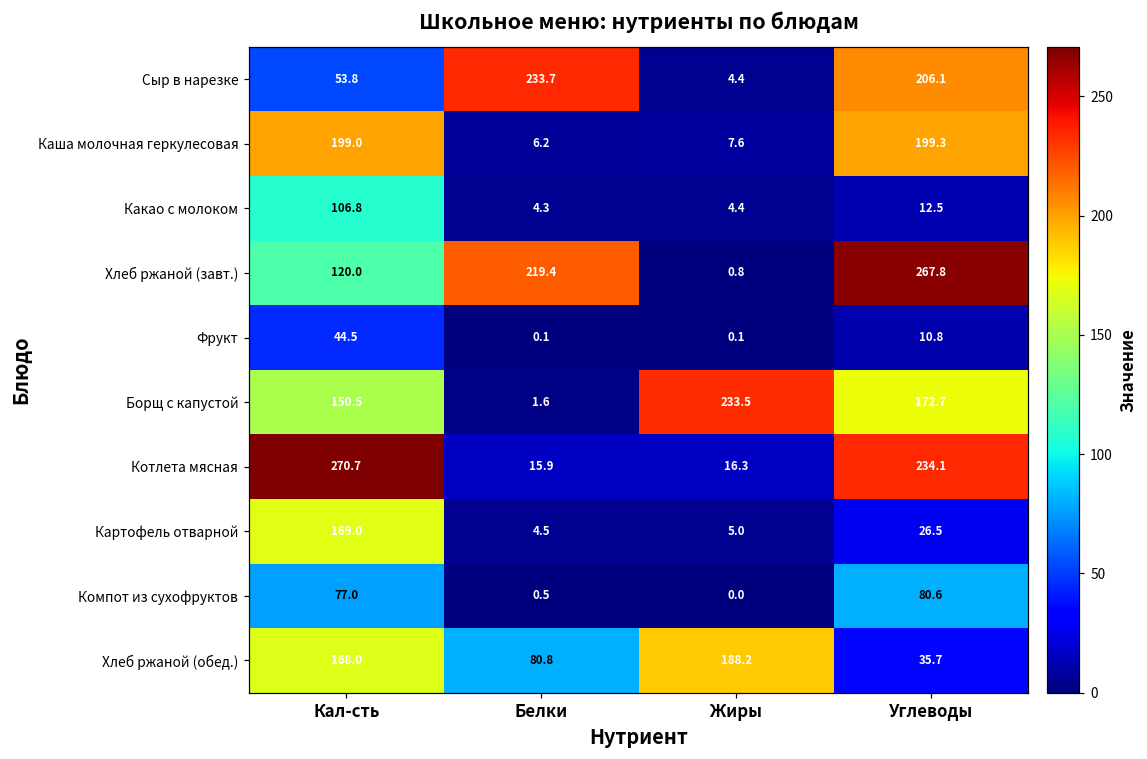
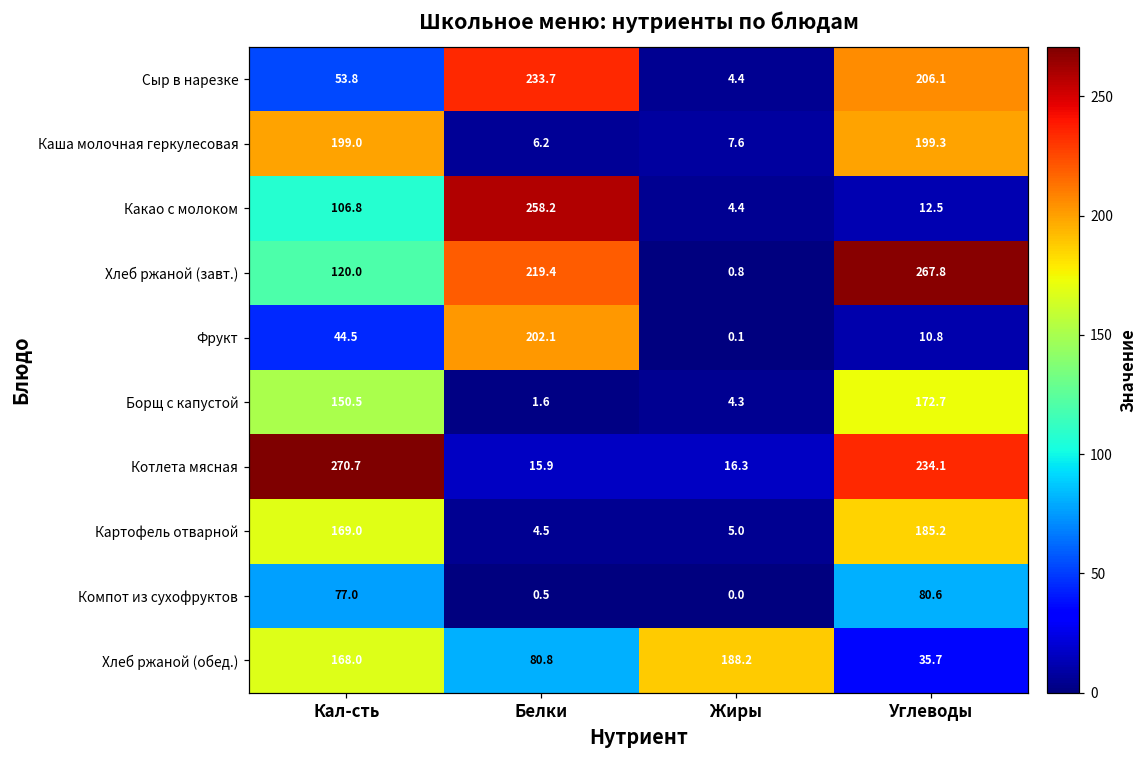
  {
    "Сыр в нарезке": {
      "Кал-сть": 53.8,
      "Белки": 233.7,
      "Жиры": 4.4,
      "Углеводы": 206.1
    },
    "Каша молочная геркулесовая": {
      "Кал-сть": 199.0,
      "Белки": 6.2,
      "Жиры": 7.6,
      "Углеводы": 199.3
    },
    "Какао с молоком": {
      "Кал-сть": 106.8,
-     "Белки": 4.3,
+     "Белки": 258.2,
      "Жиры": 4.4,
      "Углеводы": 12.5
    },
    "Хлеб ржаной (завт.)": {
      "Кал-сть": 120.0,
      "Белки": 219.4,
      "Жиры": 0.8,
      "Углеводы": 267.8
    },
    "Фрукт": {
      "Кал-сть": 44.5,
-     "Белки": 0.1,
+     "Белки": 202.1,
      "Жиры": 0.1,
      "Углеводы": 10.8
    },
    "Борщ с капустой": {
      "Кал-сть": 150.5,
      "Белки": 1.6,
-     "Жиры": 233.5,
+     "Жиры": 4.3,
      "Углеводы": 172.7
    },
    "Котлета мясная": {
      "Кал-сть": 270.7,
      "Белки": 15.9,
      "Жиры": 16.3,
      "Углеводы": 234.1
    },
    "Картофель отварной": {
      "Кал-сть": 169.0,
      "Белки": 4.5,
      "Жиры": 5.0,
-     "Углеводы": 26.5
+     "Углеводы": 185.2
    },
    "Компот из сухофруктов": {
      "Кал-сть": 77.0,
      "Белки": 0.5,
      "Жиры": 0.0,
      "Углеводы": 80.6
    },
    "Хлеб ржаной (обед.)": {
      "Кал-сть": 168.0,
      "Белки": 80.8,
      "Жиры": 188.2,
      "Углеводы": 35.7
    }
  }
